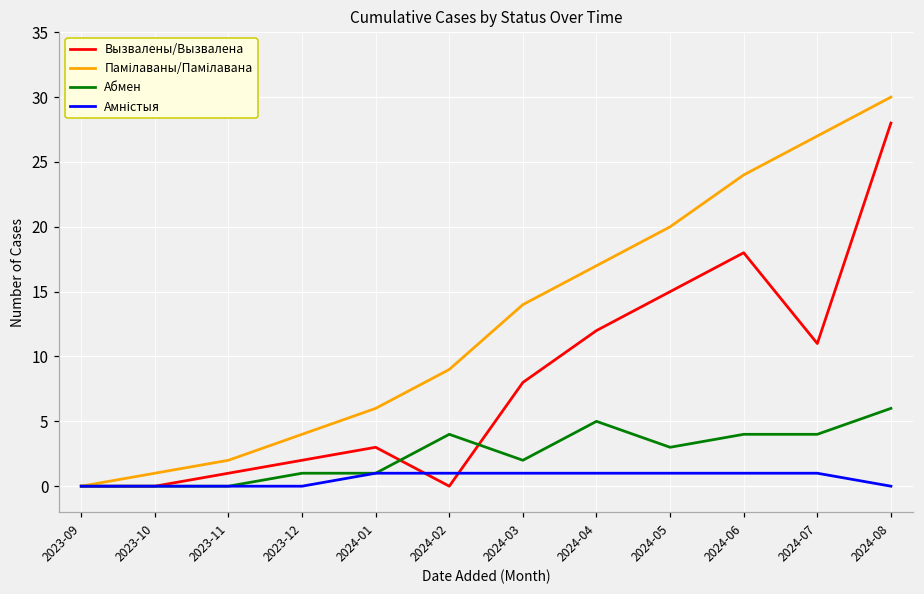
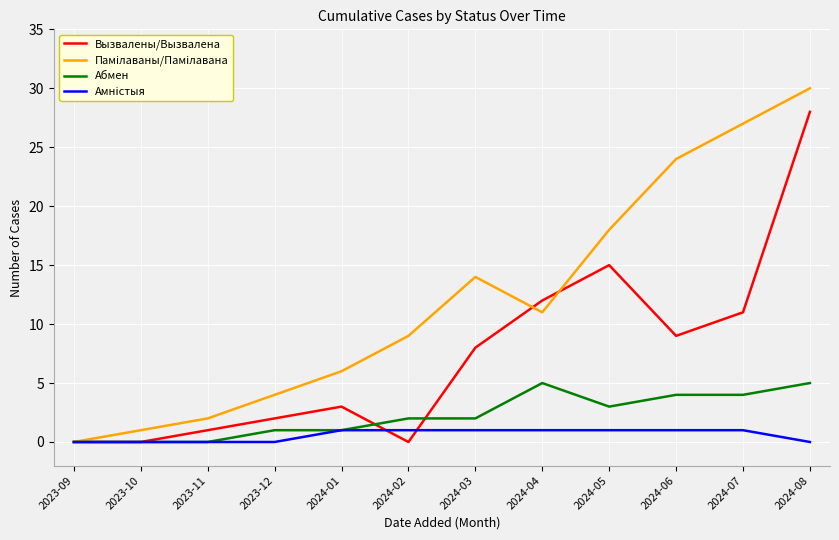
  {
    "Вызвалены/Вызвалена": {
      "2023-11": 1,
      "2023-12": 2,
      "2024-01": 3,
      "2024-02": 0,
      "2024-03": 8,
      "2024-04": 12,
      "2024-05": 15,
-     "2024-06": 18,
+     "2024-06": 9,
      "2024-07": 11,
      "2024-08": 28
    },
    "Памілаваны/Памілавана": {
      "2023-10": 1,
      "2023-11": 2,
      "2023-12": 4,
      "2024-01": 6,
      "2024-02": 9,
      "2024-03": 14,
-     "2024-04": 17,
-     "2024-05": 20,
+     "2024-04": 11,
+     "2024-05": 18,
      "2024-06": 24,
      "2024-07": 27,
      "2024-08": 30
    },
    "Абмен": {
      "2023-12": 1,
-     "2024-02": 4,
+     "2024-02": 2,
      "2024-03": 2,
      "2024-04": 5,
      "2024-05": 3,
      "2024-06": 4,
      "2024-07": 4,
-     "2024-08": 6
+     "2024-08": 5
    },
    "Амністыя": {
      "2023-12": 0,
      "2024-02": 1,
      "2024-03": 1,
      "2024-04": 1,
      "2024-05": 1,
      "2024-06": 1,
      "2024-07": 1,
      "2024-08": 0
    }
  }
